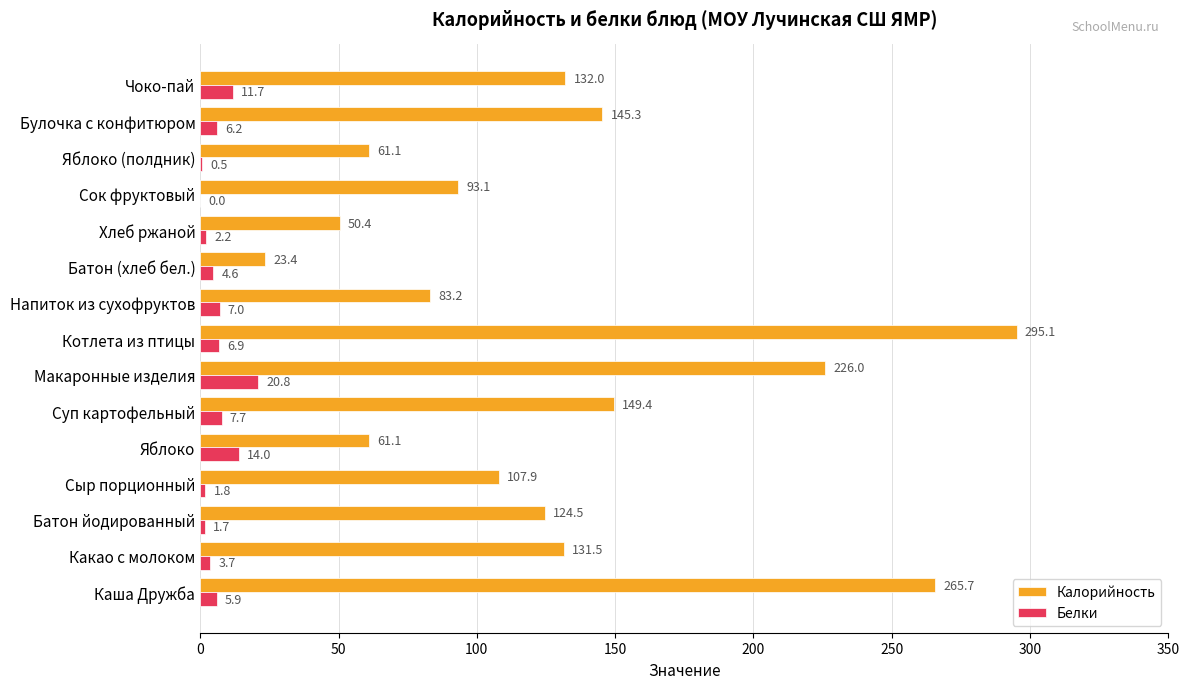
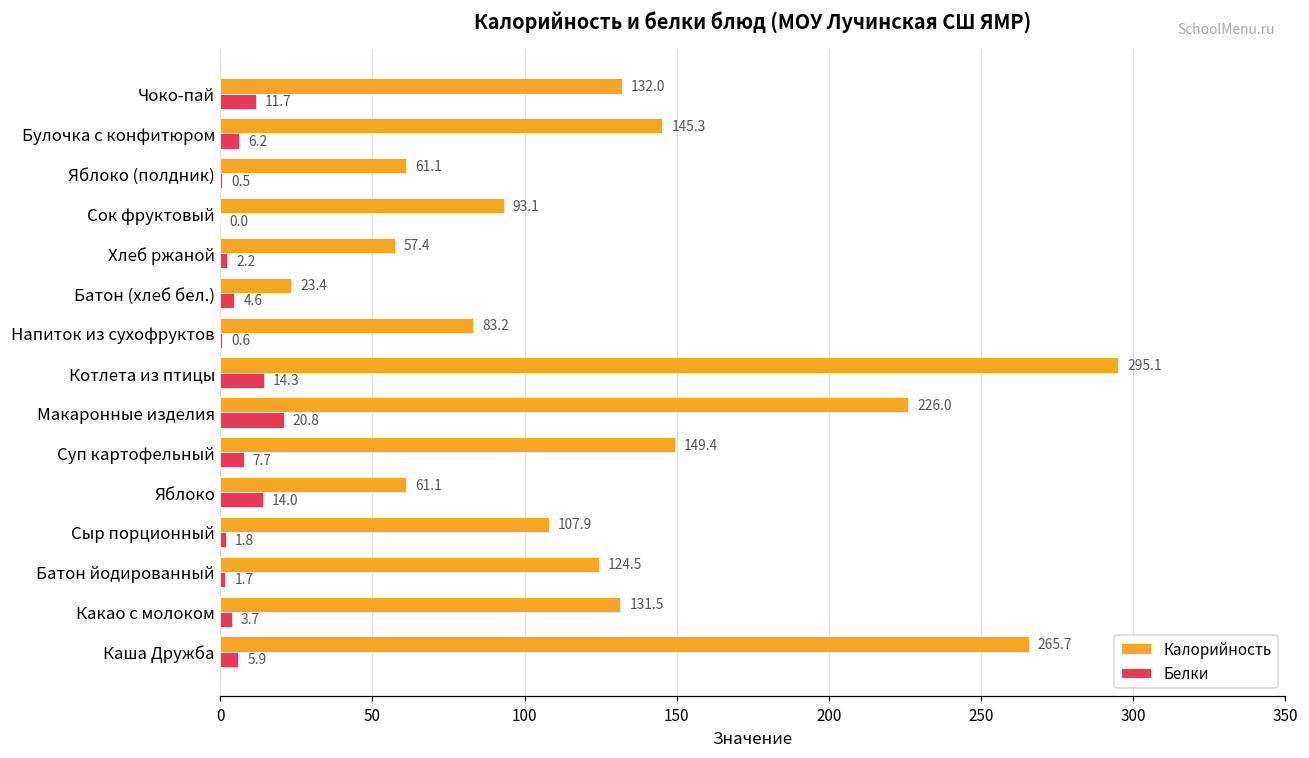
  {
    "Калорийность": {
      "Чоко-пай": 132.0,
      "Булочка с конфитюром": 145.3,
      "Яблоко (полдник)": 61.1,
      "Сок фруктовый": 93.1,
-     "Хлеб ржаной": 50.4,
+     "Хлеб ржаной": 57.4,
      "Батон (хлеб бел.)": 23.4,
      "Напиток из сухофруктов": 83.2,
      "Котлета из птицы": 295.1,
      "Макаронные изделия": 226.0,
      "Суп картофельный": 149.4,
      "Яблоко": 61.1,
      "Сыр порционный": 107.9,
      "Батон йодированный": 124.5,
      "Какао с молоком": 131.5,
      "Каша Дружба": 265.7
    },
    "Белки": {
      "Чоко-пай": 11.7,
      "Булочка с конфитюром": 6.2,
      "Яблоко (полдник)": 0.5,
      "Сок фруктовый": 0.0,
      "Хлеб ржаной": 2.2,
      "Батон (хлеб бел.)": 4.6,
-     "Напиток из сухофруктов": 7.0,
-     "Котлета из птицы": 6.9,
+     "Напиток из сухофруктов": 0.6,
+     "Котлета из птицы": 14.3,
      "Макаронные изделия": 20.8,
      "Суп картофельный": 7.7,
      "Яблоко": 14.0,
      "Сыр порционный": 1.8,
      "Батон йодированный": 1.7,
      "Какао с молоком": 3.7,
      "Каша Дружба": 5.9
    }
  }
